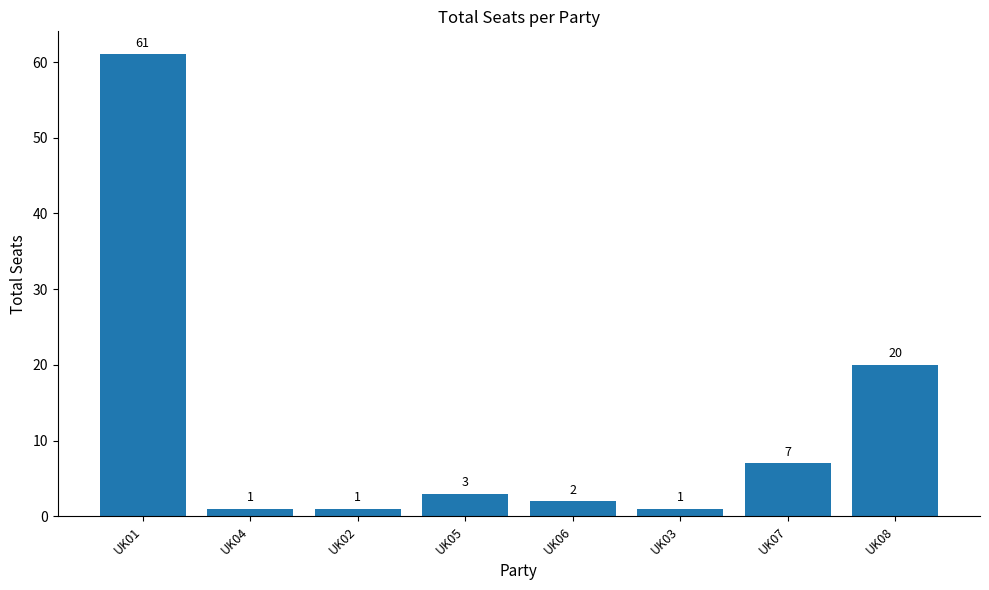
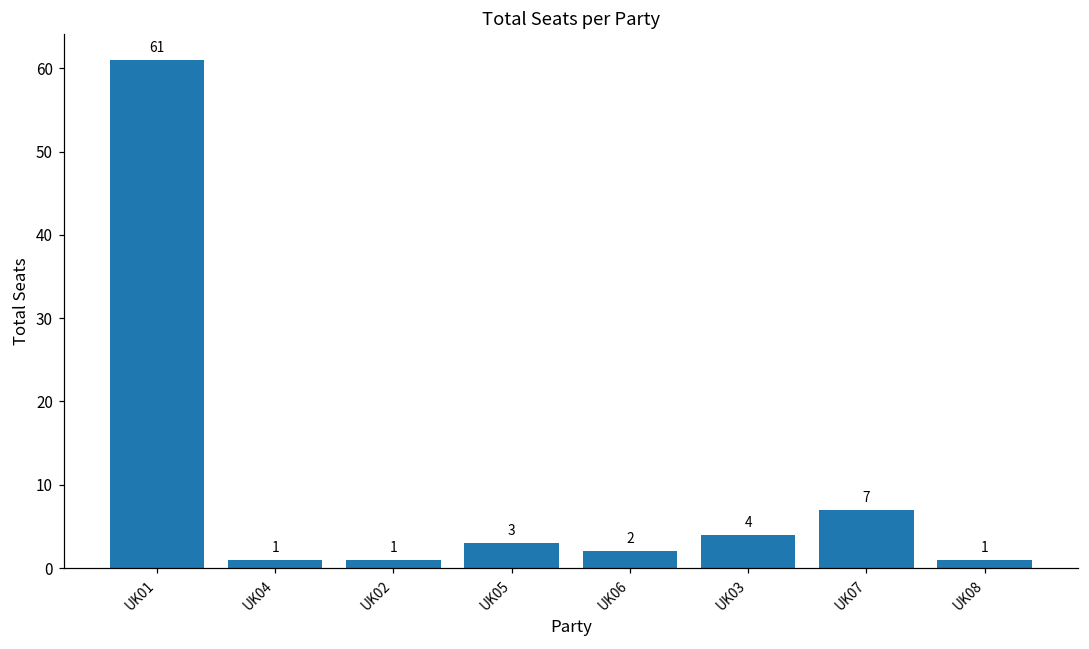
  {
    "UK01": 61,
    "UK04": 1,
    "UK02": 1,
    "UK05": 3,
    "UK06": 2,
-   "UK03": 1,
+   "UK03": 4,
    "UK07": 7,
-   "UK08": 20
+   "UK08": 1
  }
